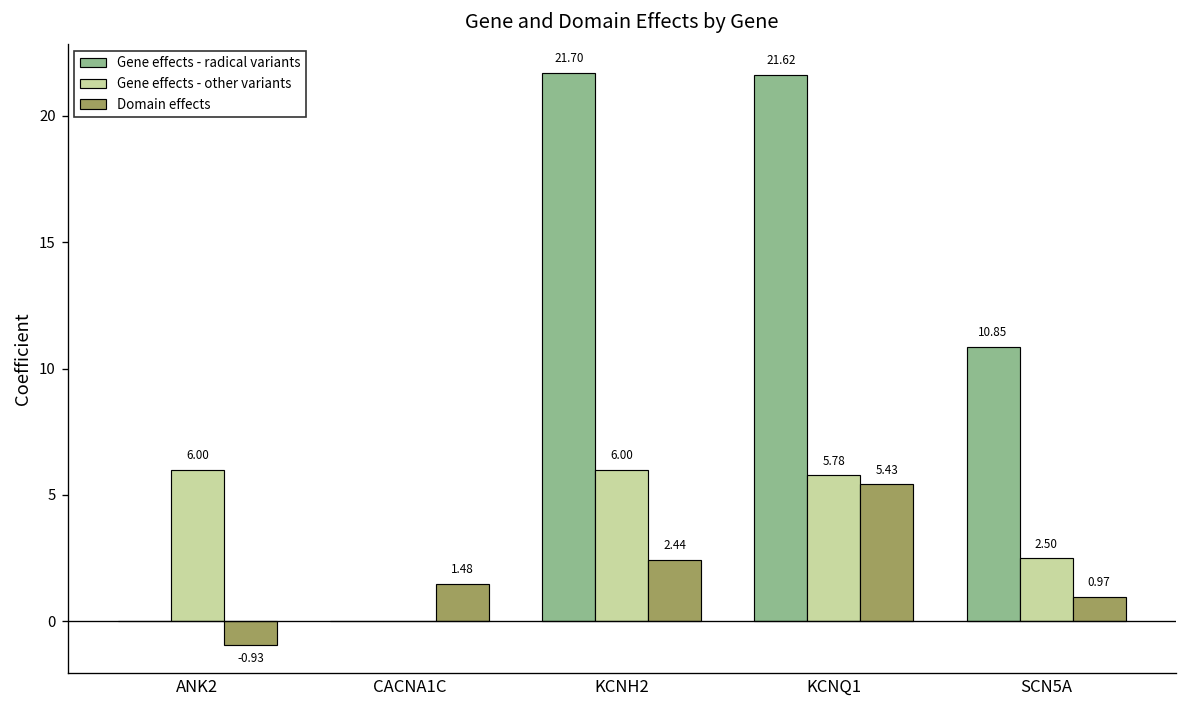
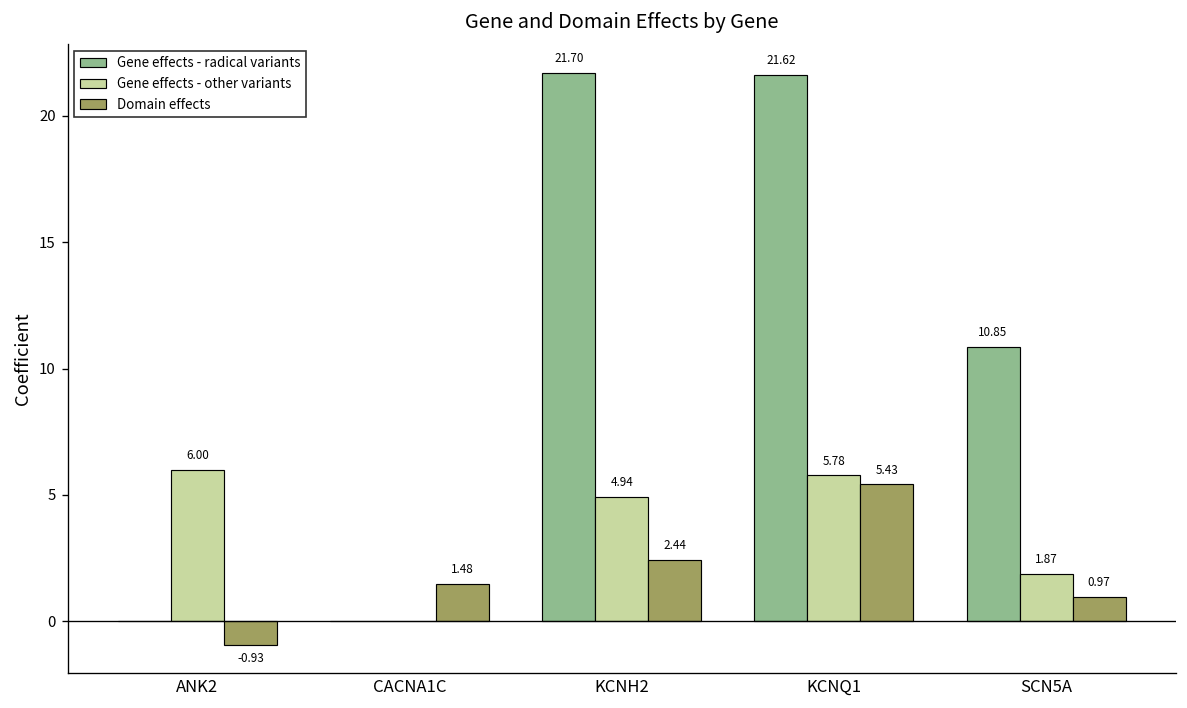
  {
    "Gene effects - other variants": {
      "ANK2": 6.00,
-     "KCNH2": 6.00,
+     "KCNH2": 4.94,
      "KCNQ1": 5.78,
-     "SCN5A": 2.50
+     "SCN5A": 1.87
    }
  }
